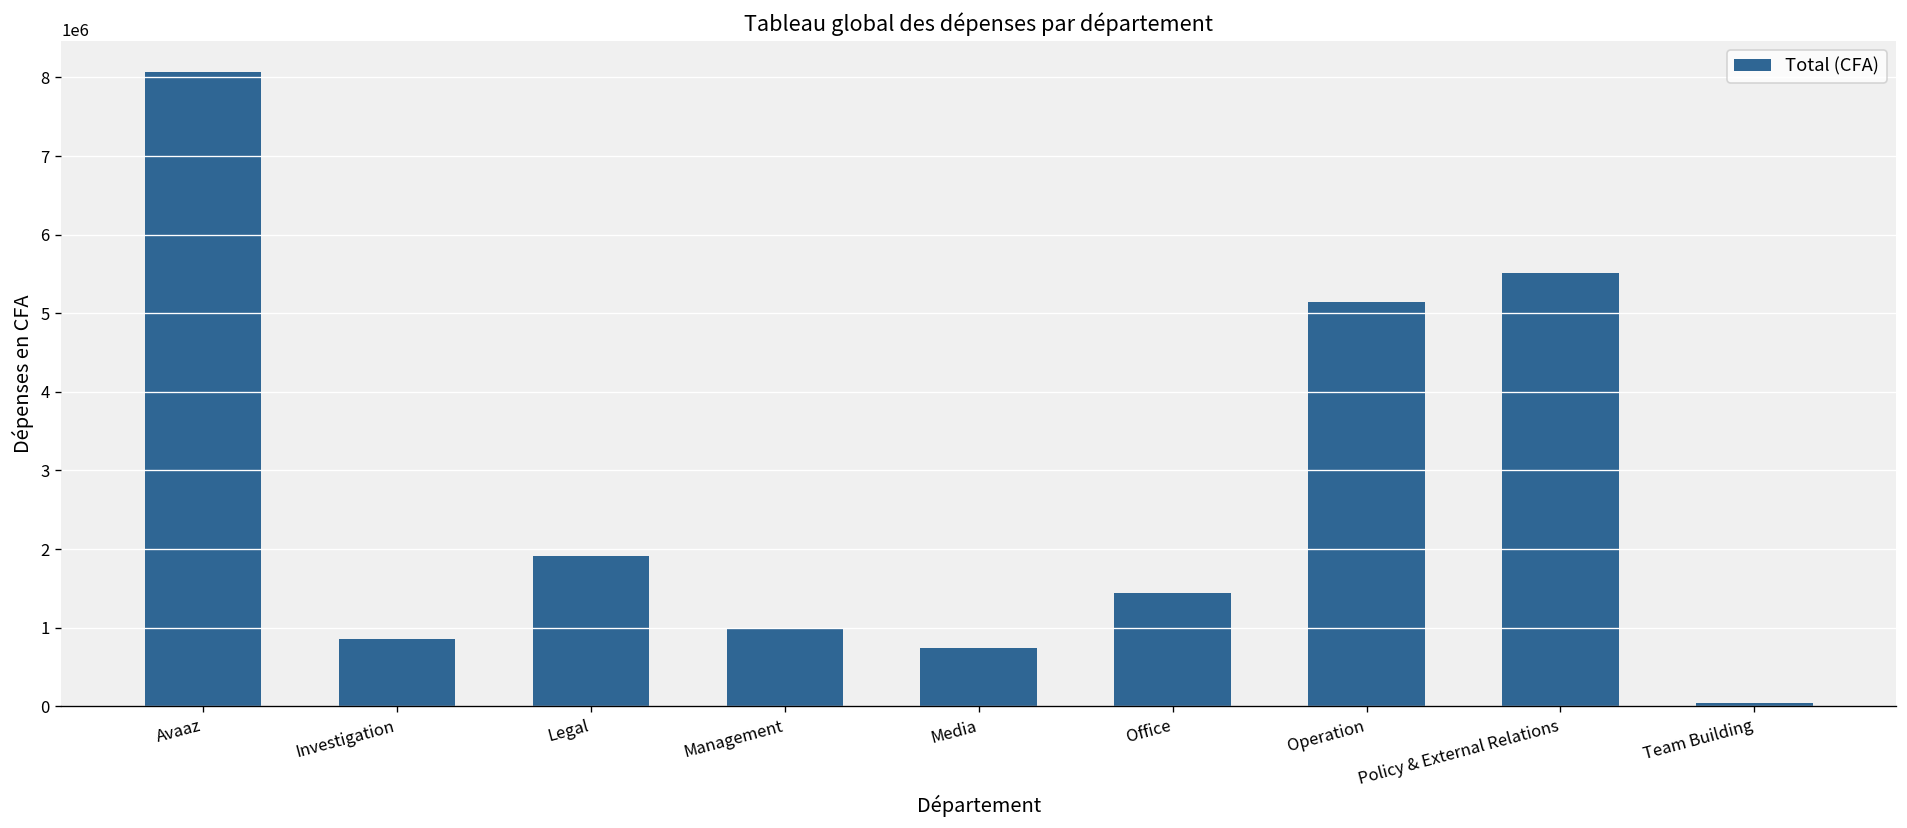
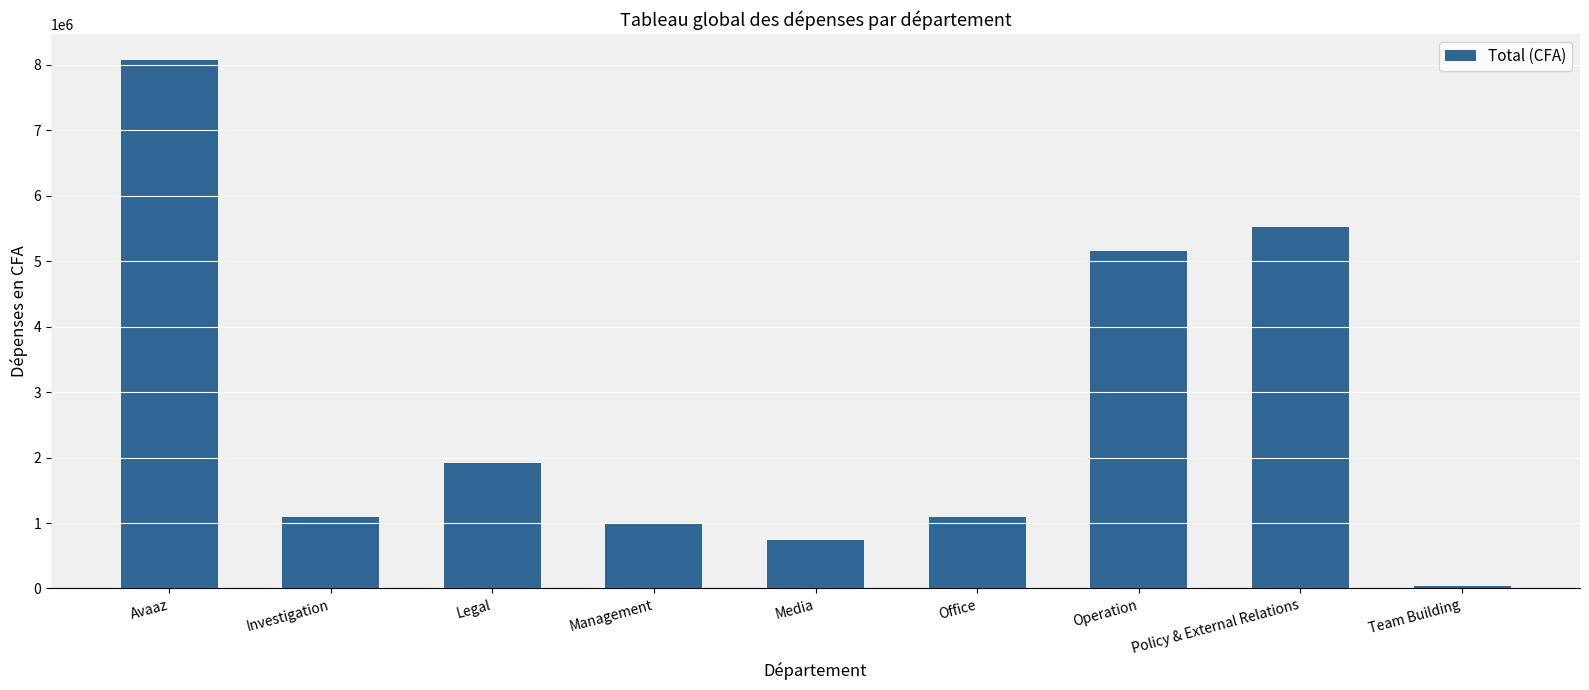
  {
    "Avaaz": 8100000,
-   "Investigation": 900000,
+   "Investigation": 1100000,
    "Legal": 1900000,
    "Management": 1000000,
    "Media": 700000,
-   "Office": 1400000,
+   "Office": 1100000,
    "Operation": 5100000,
    "Policy & External Relations": 5500000,
    "Team Building": 0
  }
